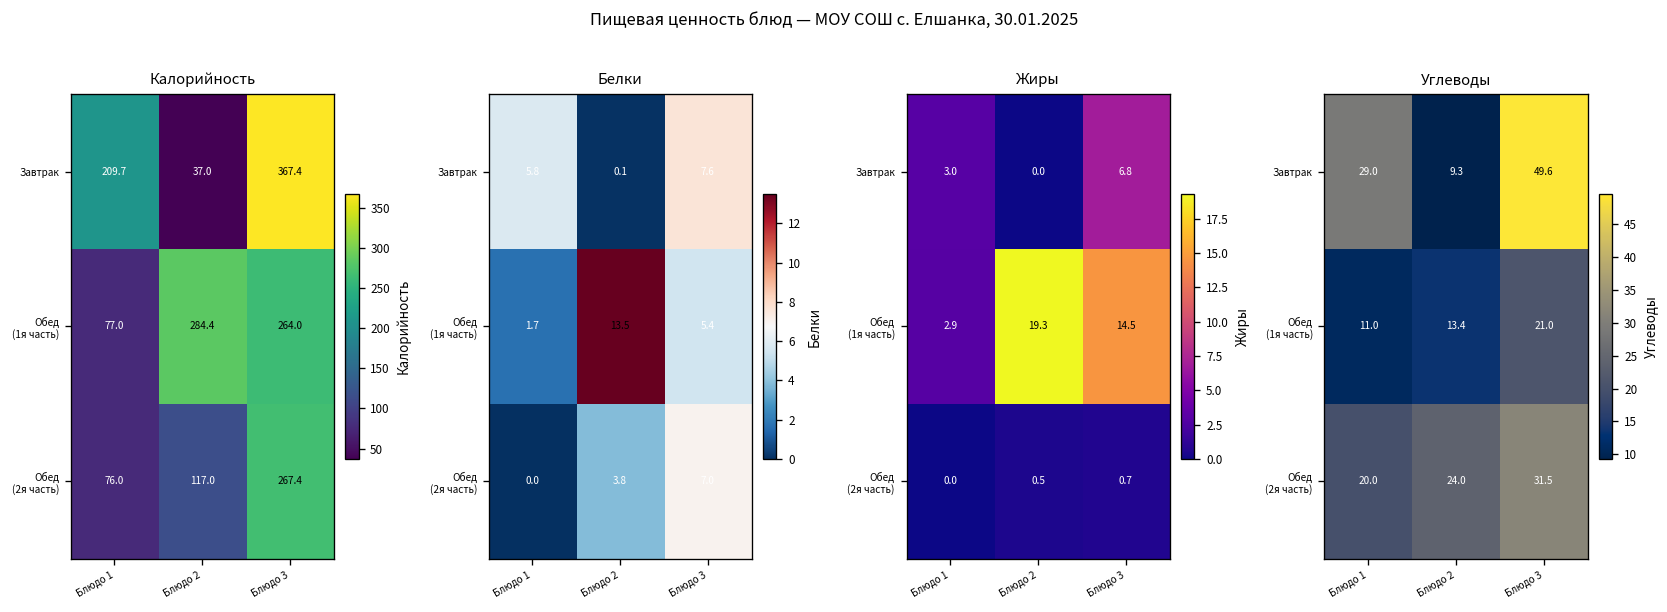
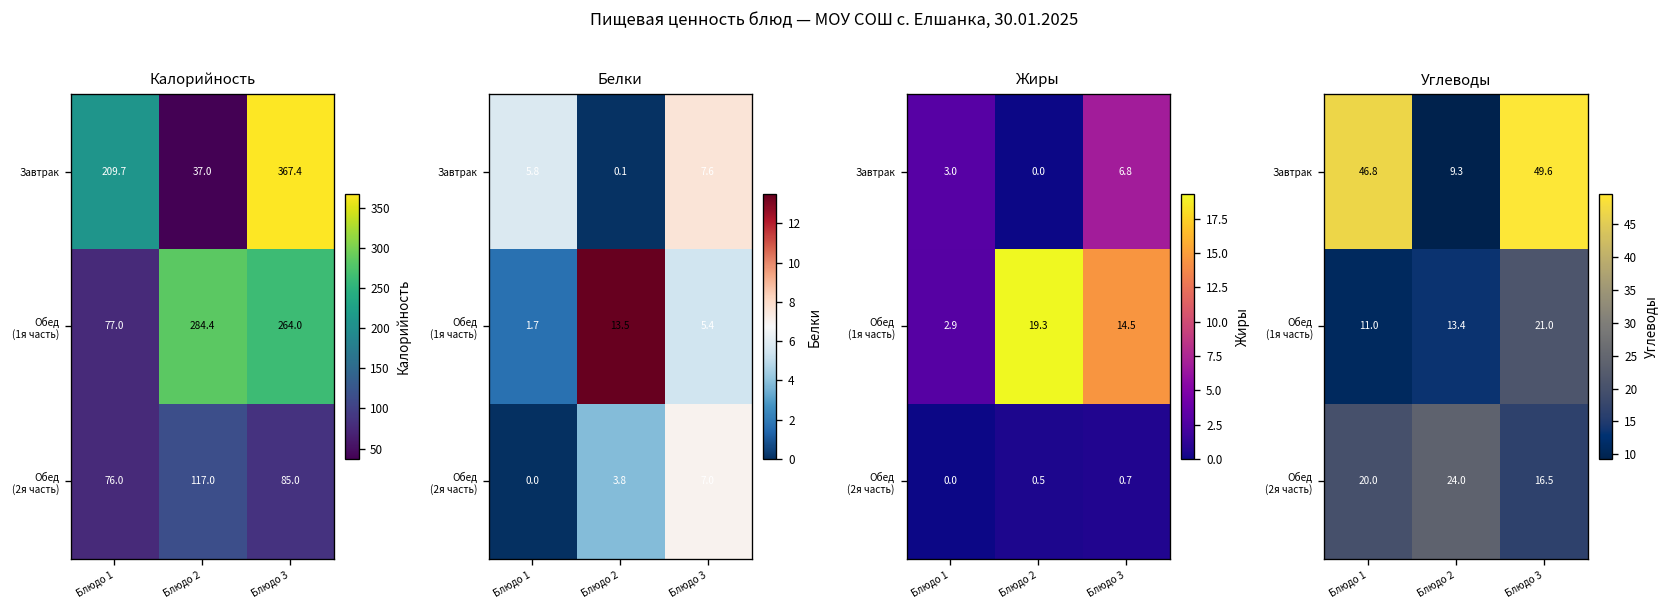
  {
    "Калорийность": {
      "Завтрак": {
        "Блюдо 1": 209.7,
        "Блюдо 2": 37.0,
        "Блюдо 3": 367.4
      },
      "Обед (1я часть)": {
        "Блюдо 1": 77.0,
        "Блюдо 2": 284.4,
        "Блюдо 3": 264.0
      },
      "Обед (2я часть)": {
        "Блюдо 1": 76.0,
        "Блюдо 2": 117.0,
-       "Блюдо 3": 267.4
+       "Блюдо 3": 85.0
      }
    },
    "Белки": {
      "Завтрак": {
        "Блюдо 2": 0.1
      },
      "Обед (1я часть)": {
        "Блюдо 1": 1.7,
        "Блюдо 2": 13.5
      },
      "Обед (2я часть)": {
        "Блюдо 1": 0.0,
        "Блюдо 2": 3.8
      }
    },
    "Жиры": {
      "Завтрак": {
        "Блюдо 1": 3.0,
        "Блюдо 2": 0.0,
        "Блюдо 3": 6.8
      },
      "Обед (1я часть)": {
        "Блюдо 1": 2.9,
        "Блюдо 2": 19.3,
        "Блюдо 3": 14.5
      },
      "Обед (2я часть)": {
        "Блюдо 1": 0.0,
        "Блюдо 2": 0.5,
        "Блюдо 3": 0.7
      }
    },
    "Углеводы": {
      "Завтрак": {
-       "Блюдо 1": 29.0,
+       "Блюдо 1": 46.8,
        "Блюдо 2": 9.3,
        "Блюдо 3": 49.6
      },
      "Обед (1я часть)": {
        "Блюдо 1": 11.0,
        "Блюдо 2": 13.4,
        "Блюдо 3": 21.0
      },
      "Обед (2я часть)": {
        "Блюдо 1": 20.0,
        "Блюдо 2": 24.0,
-       "Блюдо 3": 31.5
+       "Блюдо 3": 16.5
      }
    }
  }
